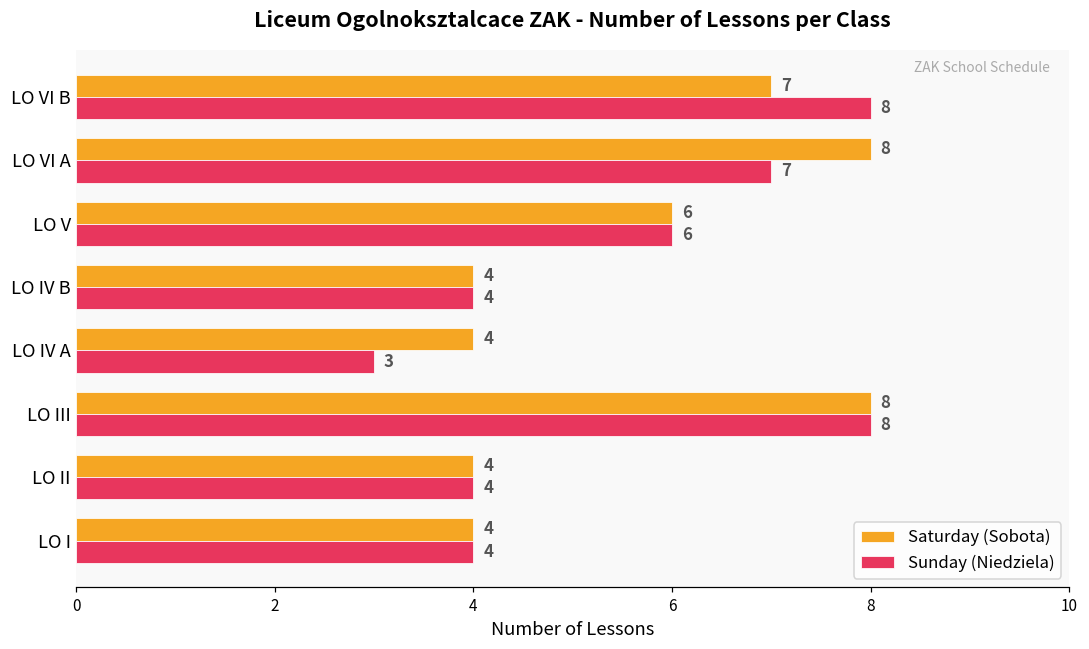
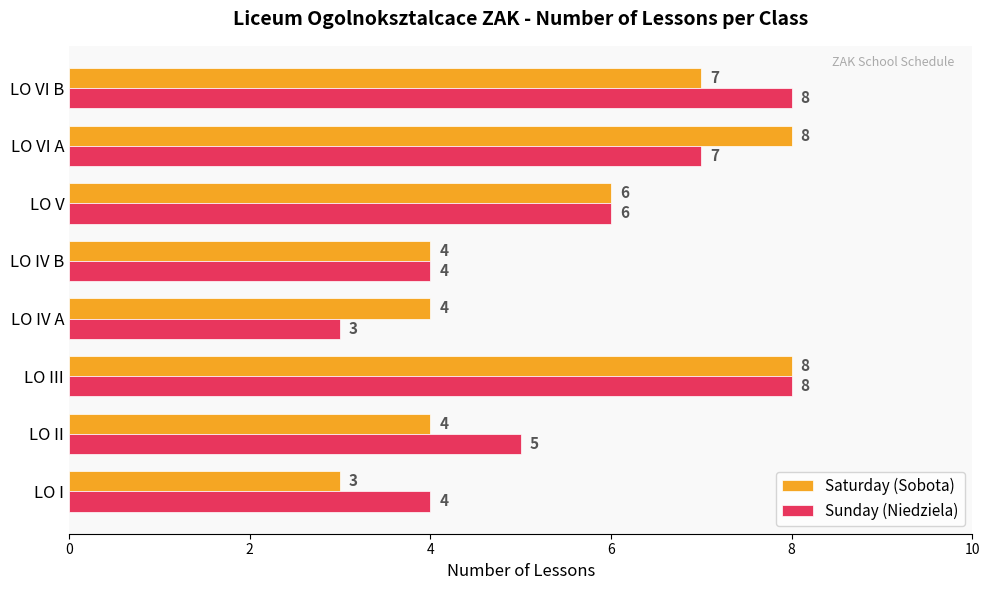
  {
    "Saturday (Sobota)": {
      "LO VI B": 7,
      "LO VI A": 8,
      "LO V": 6,
      "LO IV B": 4,
      "LO IV A": 4,
      "LO III": 8,
      "LO II": 4,
-     "LO I": 4
+     "LO I": 3
    },
    "Sunday (Niedziela)": {
      "LO VI B": 8,
      "LO VI A": 7,
      "LO V": 6,
      "LO IV B": 4,
      "LO IV A": 3,
      "LO III": 8,
-     "LO II": 4,
+     "LO II": 5,
      "LO I": 4
    }
  }
